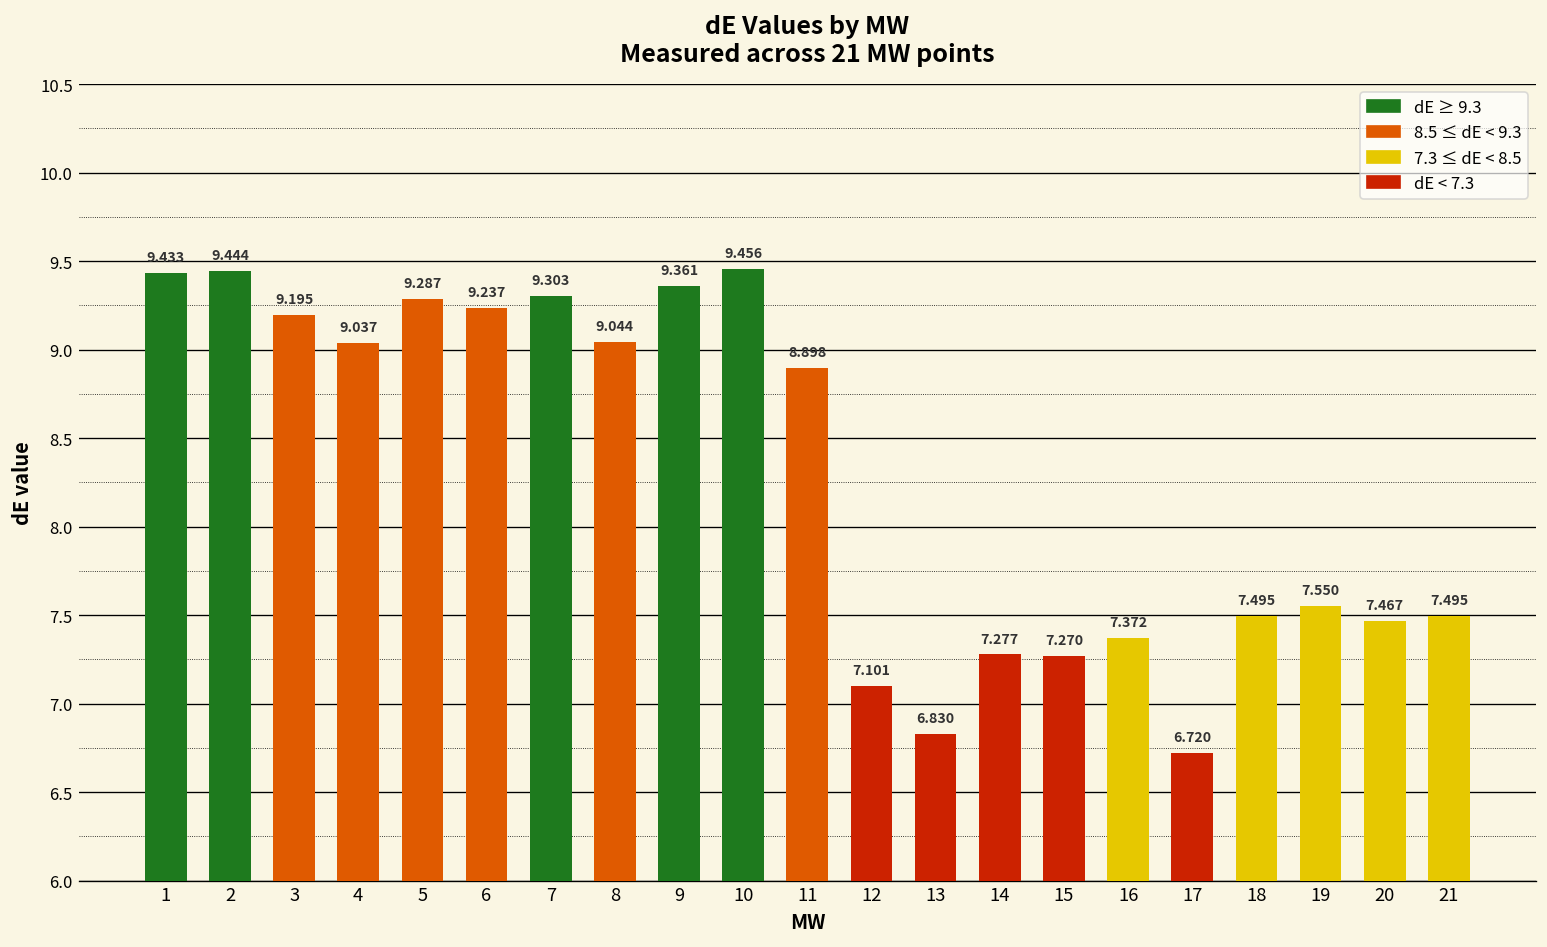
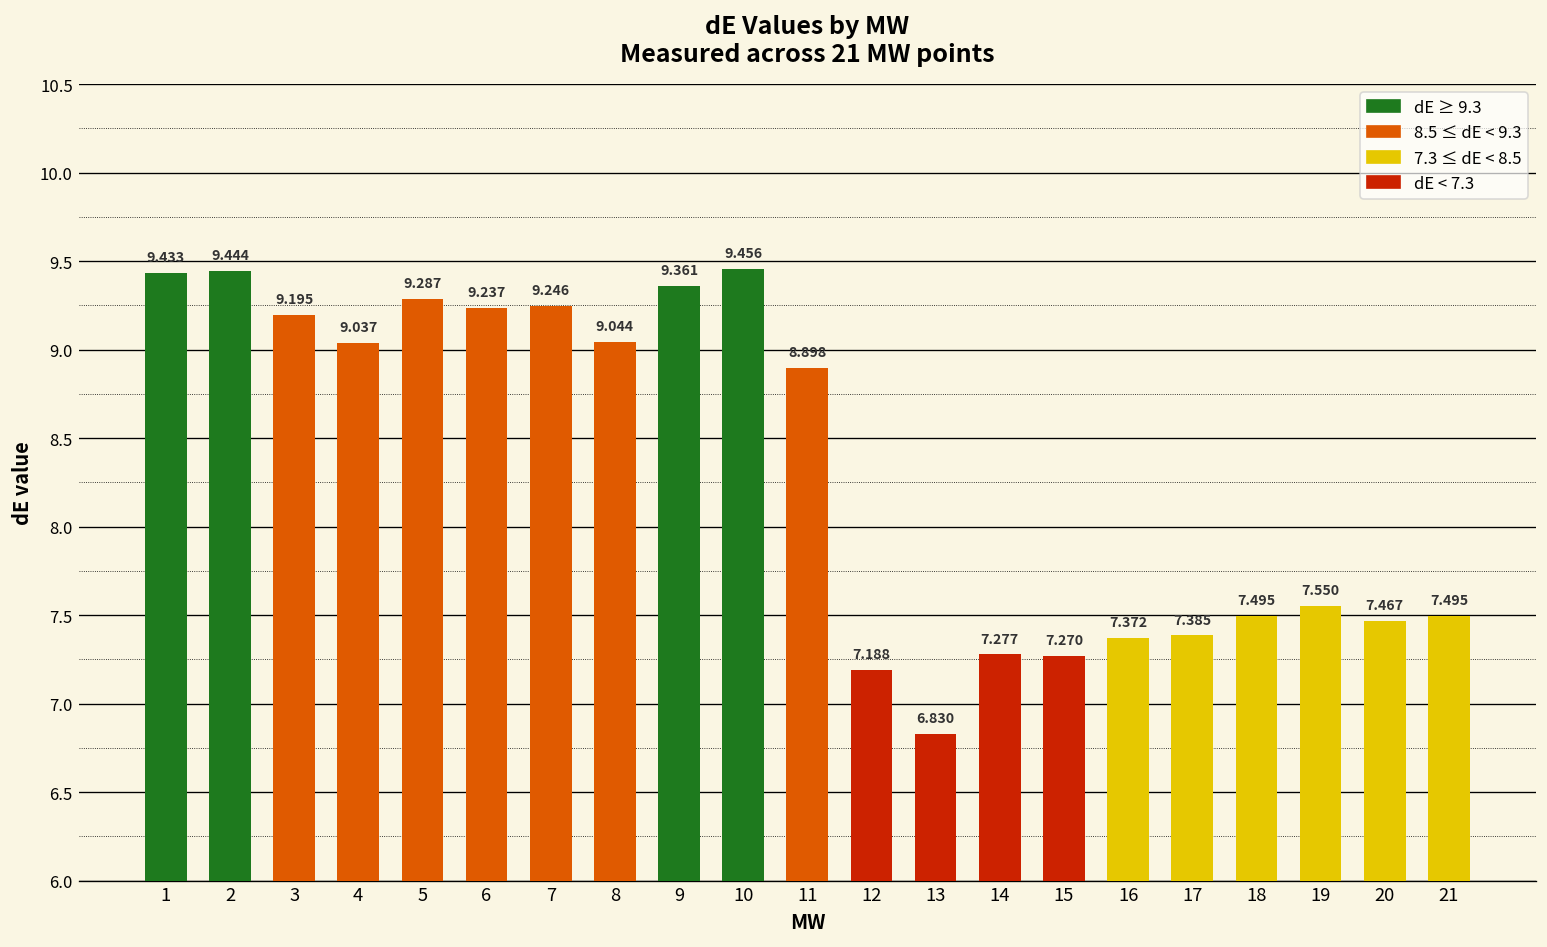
  {
    "1": 9.433,
    "2": 9.444,
    "3": 9.195,
    "4": 9.037,
    "5": 9.287,
    "6": 9.237,
-   "7": 9.303,
+   "7": 9.246,
    "8": 9.044,
    "9": 9.361,
    "10": 9.456,
    "11": 8.898,
-   "12": 7.101,
+   "12": 7.188,
    "13": 6.830,
    "14": 7.277,
    "15": 7.270,
    "16": 7.372,
-   "17": 6.720,
+   "17": 7.385,
    "18": 7.495,
    "19": 7.550,
    "20": 7.467,
    "21": 7.495
  }
